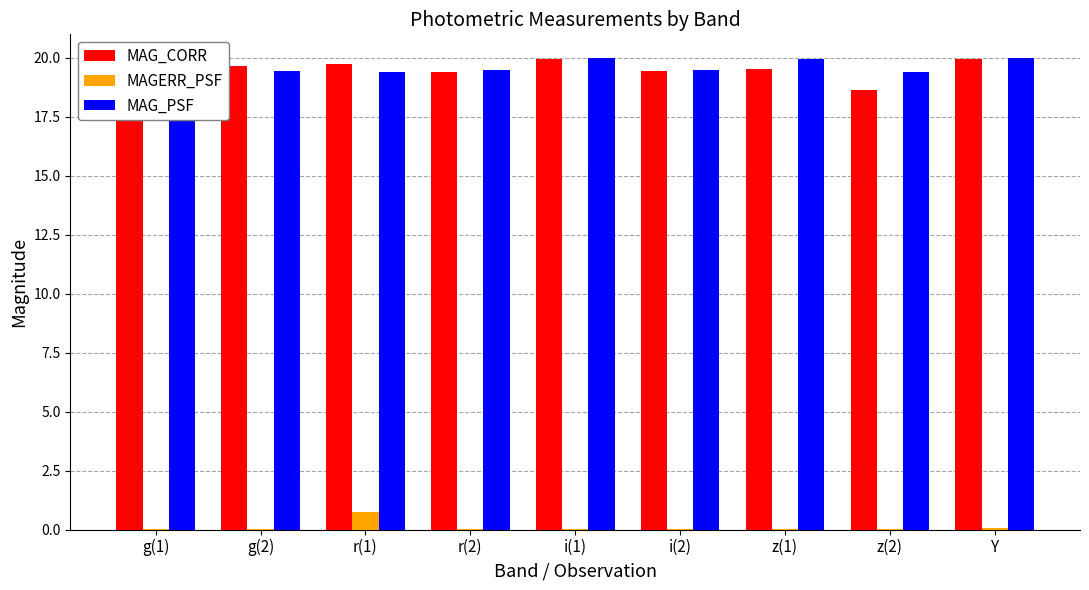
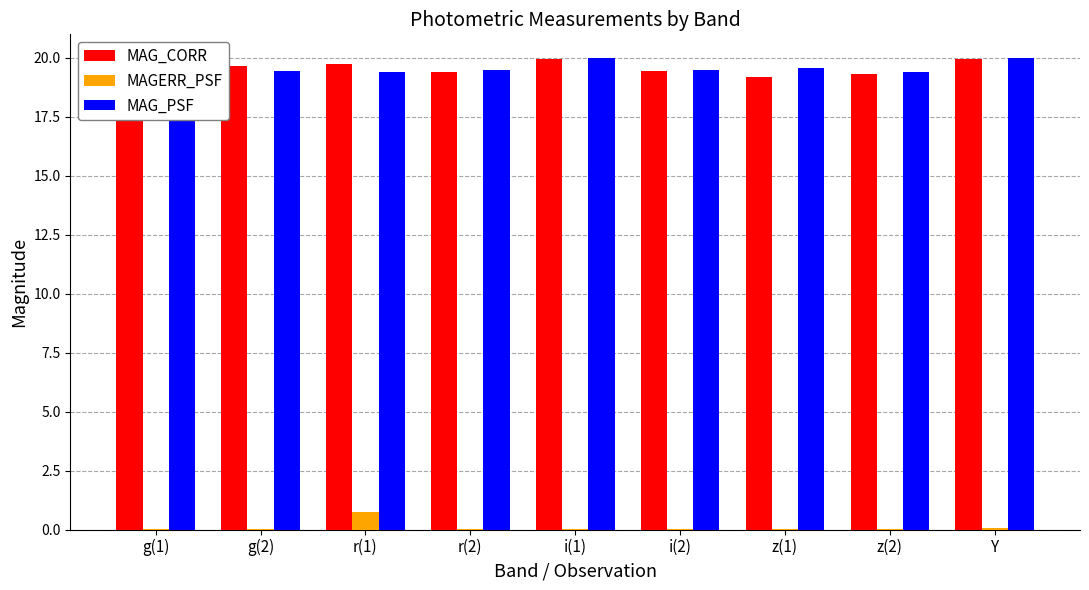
  {
    "MAG_CORR": {
      "g(2)": 19.6,
      "r(1)": 19.7,
      "r(2)": 19.4,
      "i(1)": 19.9,
      "i(2)": 19.4,
-     "z(1)": 19.5,
-     "z(2)": 18.6,
+     "z(1)": 19.2,
+     "z(2)": 19.3,
      "Y": 19.9
    },
    "MAGERR_PSF": {
      "r(1)": 0.8
    },
    "MAG_PSF": {
      "g(2)": 19.4,
      "r(1)": 19.4,
      "r(2)": 19.5,
      "i(1)": 20.0,
      "i(2)": 19.5,
-     "z(1)": 19.9,
+     "z(1)": 19.6,
      "z(2)": 19.4,
      "Y": 20.0
    }
  }
